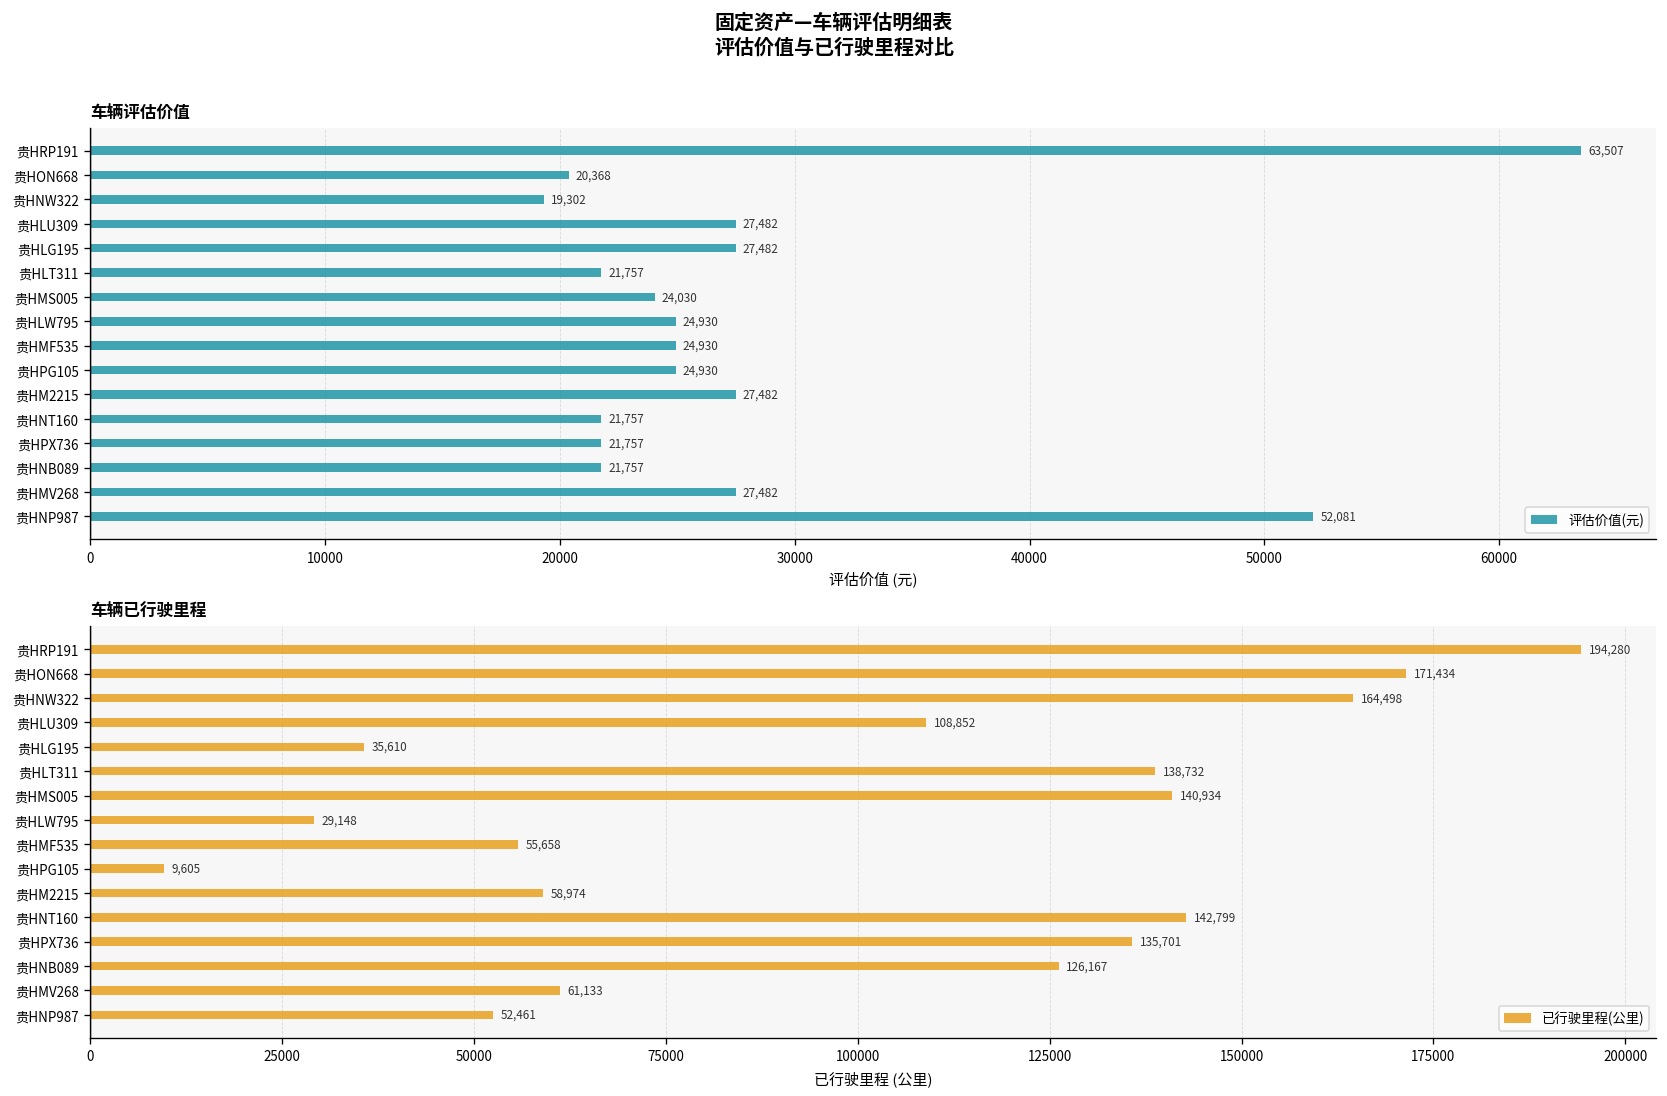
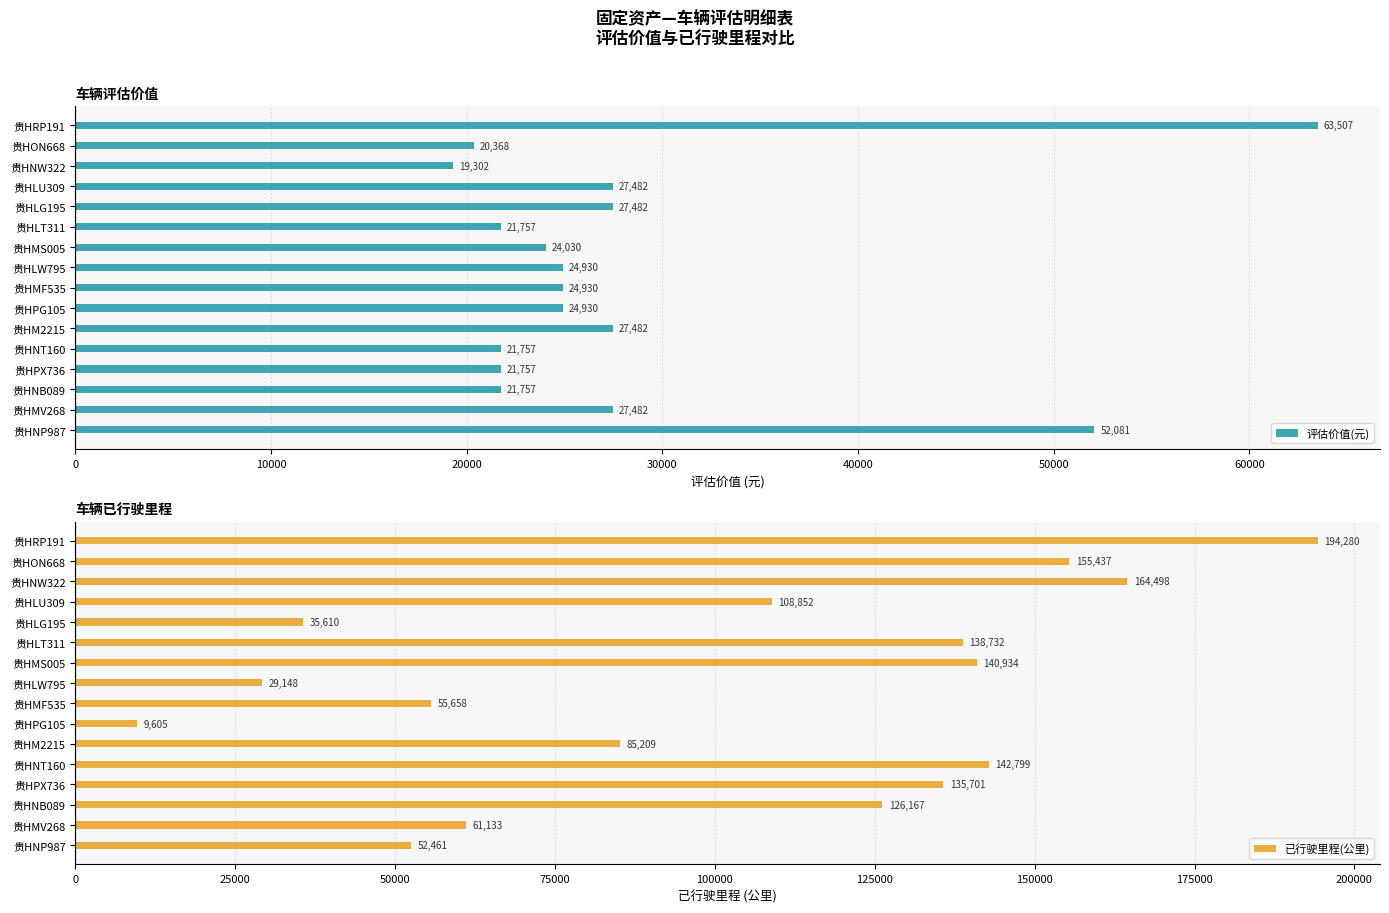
  {
    "车辆评估价值": {
      "贵HRP191": "63,507",
      "贵HON668": "20,368",
      "贵HNW322": "19,302",
      "贵HLU309": "27,482",
      "贵HLG195": "27,482",
      "贵HLT311": "21,757",
      "贵HMS005": "24,030",
      "贵HLW795": "24,930",
      "贵HMF535": "24,930",
      "贵HPG105": "24,930",
      "贵HM2215": "27,482",
      "贵HNT160": "21,757",
      "贵HPX736": "21,757",
      "贵HNB089": "21,757",
      "贵HMV268": "27,482",
      "贵HNP987": "52,081"
    },
    "车辆已行驶里程": {
      "贵HRP191": "194,280",
-     "贵HON668": "171,434",
+     "贵HON668": "155,437",
      "贵HNW322": "164,498",
      "贵HLU309": "108,852",
      "贵HLG195": "35,610",
      "贵HLT311": "138,732",
      "贵HMS005": "140,934",
      "贵HLW795": "29,148",
      "贵HMF535": "55,658",
      "贵HPG105": "9,605",
-     "贵HM2215": "58,974",
+     "贵HM2215": "85,209",
      "贵HNT160": "142,799",
      "贵HPX736": "135,701",
      "贵HNB089": "126,167",
      "贵HMV268": "61,133",
      "贵HNP987": "52,461"
    }
  }
